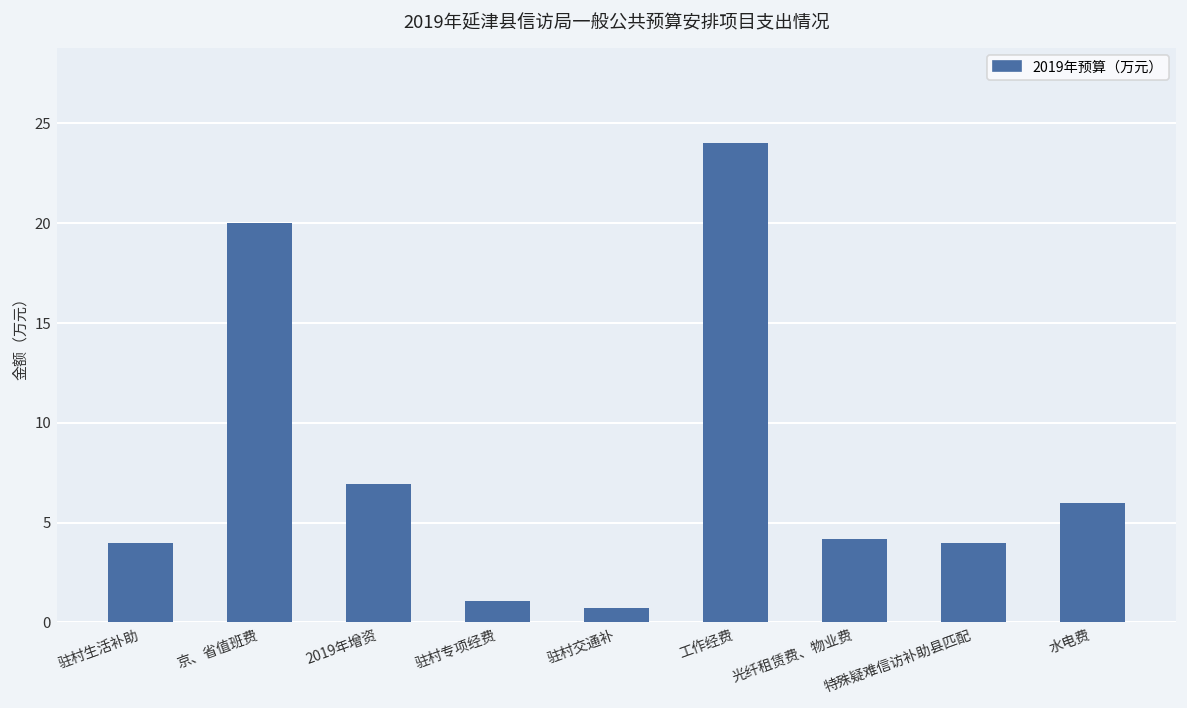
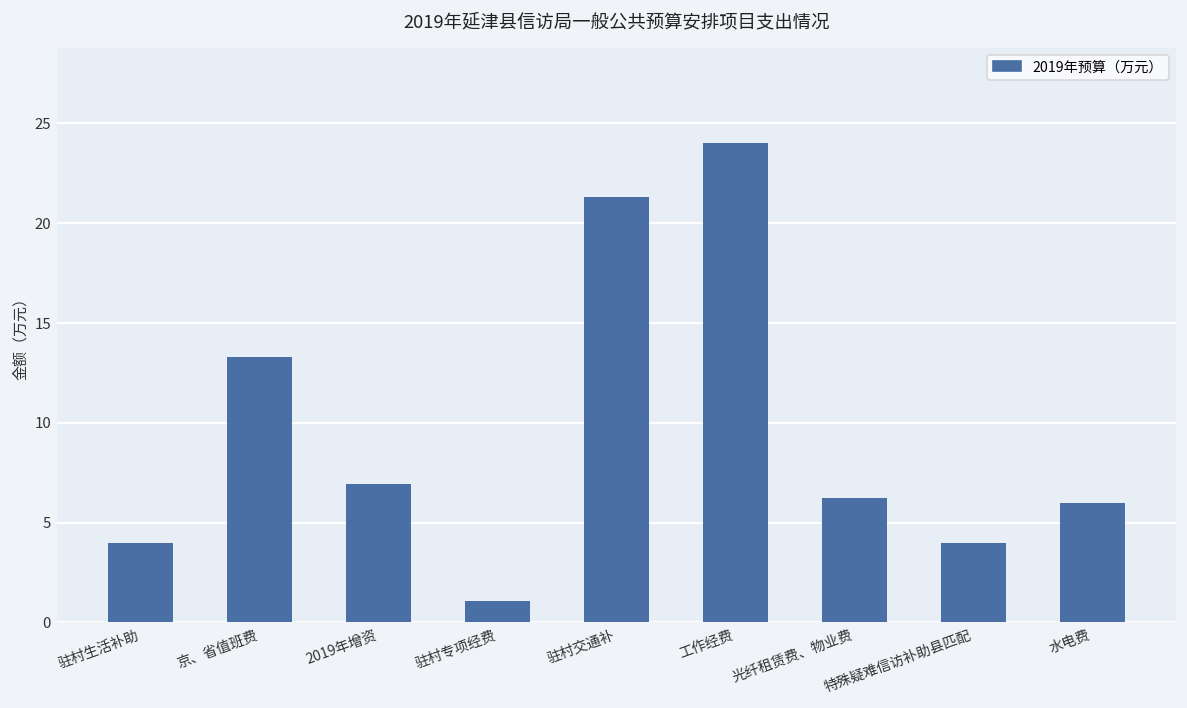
  {
    "驻村生活补助": 4.0,
-   "京、省值班费": 20.0,
+   "京、省值班费": 13.3,
    "2019年增资": 7.0,
    "驻村专项经费": 1.1,
-   "驻村交通补": 0.7,
+   "驻村交通补": 21.3,
    "工作经费": 24.0,
-   "光纤租赁费、物业费": 4.2,
+   "光纤租赁费、物业费": 6.2,
    "特殊疑难信访补助县匹配": 4.0,
    "水电费": 6.0
  }
